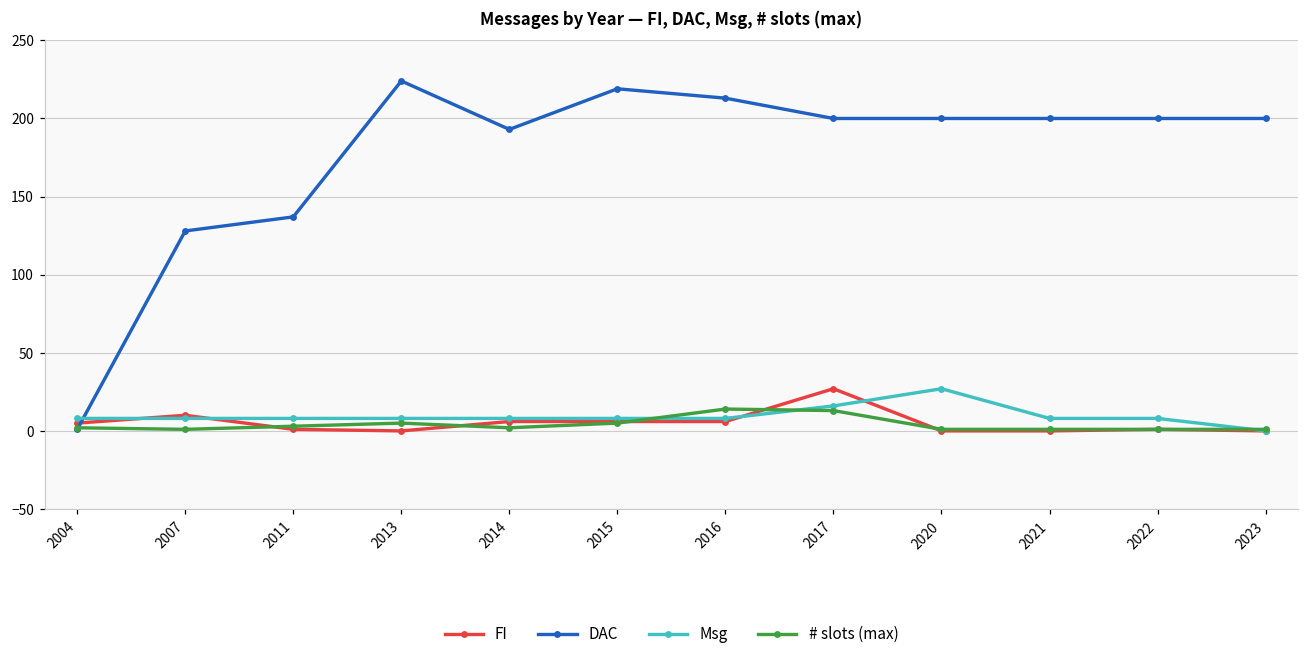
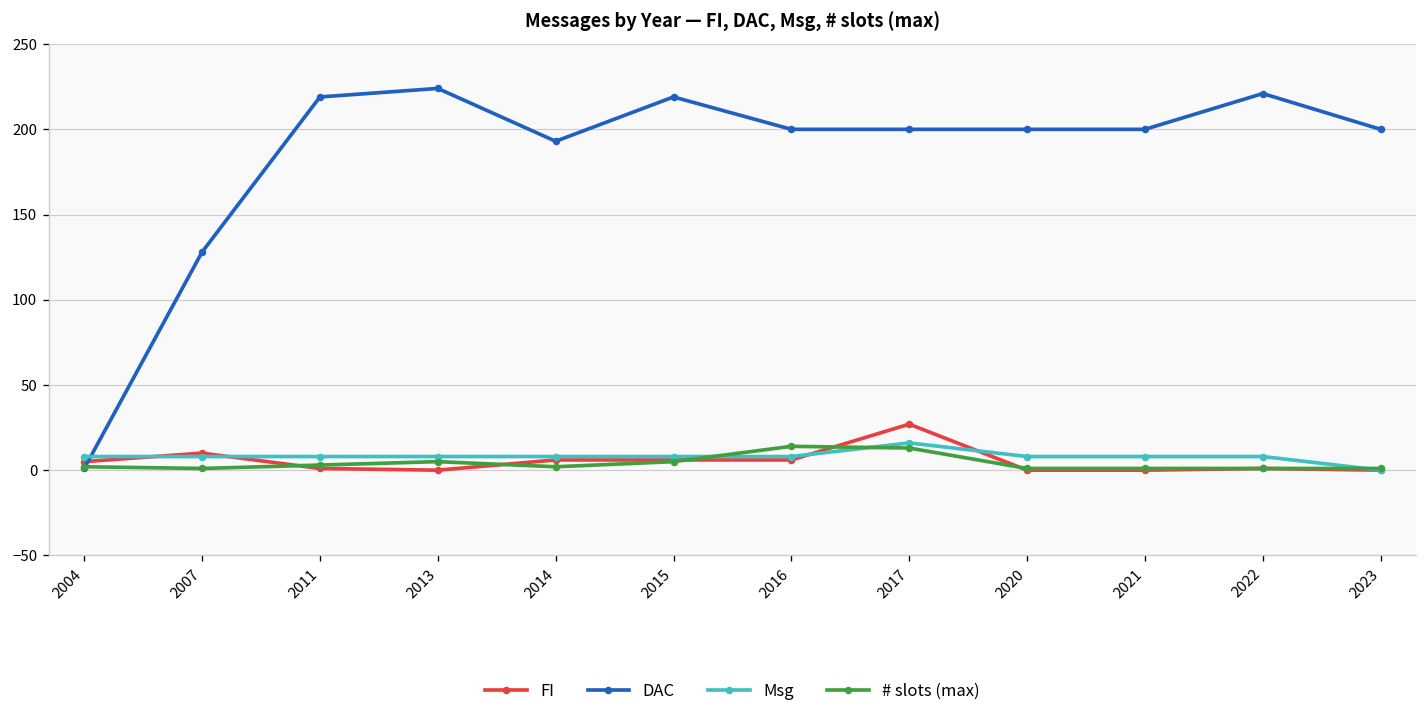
  {
    "FI": {
      "2004": 5,
      "2007": 10,
      "2011": 1,
      "2013": 0,
      "2014": 6,
      "2016": 6,
      "2017": 27
    },
    "DAC": {
      "2007": 128,
-     "2011": 137,
+     "2011": 219,
      "2013": 224,
      "2014": 193,
      "2015": 219,
-     "2016": 213,
+     "2016": 200,
      "2017": 200,
      "2020": 200,
      "2021": 200,
-     "2022": 200,
+     "2022": 221,
      "2023": 200
    },
    "Msg": {
      "2004": 8,
      "2007": 8,
      "2011": 8,
      "2013": 8,
      "2014": 8,
      "2015": 8,
      "2016": 8,
      "2017": 16,
-     "2020": 27,
+     "2020": 8,
      "2021": 8,
      "2022": 8
    },
    "# slots (max)": {
      "2007": 1,
      "2011": 3,
      "2013": 5,
      "2014": 2,
      "2016": 14,
      "2017": 13
    }
  }
